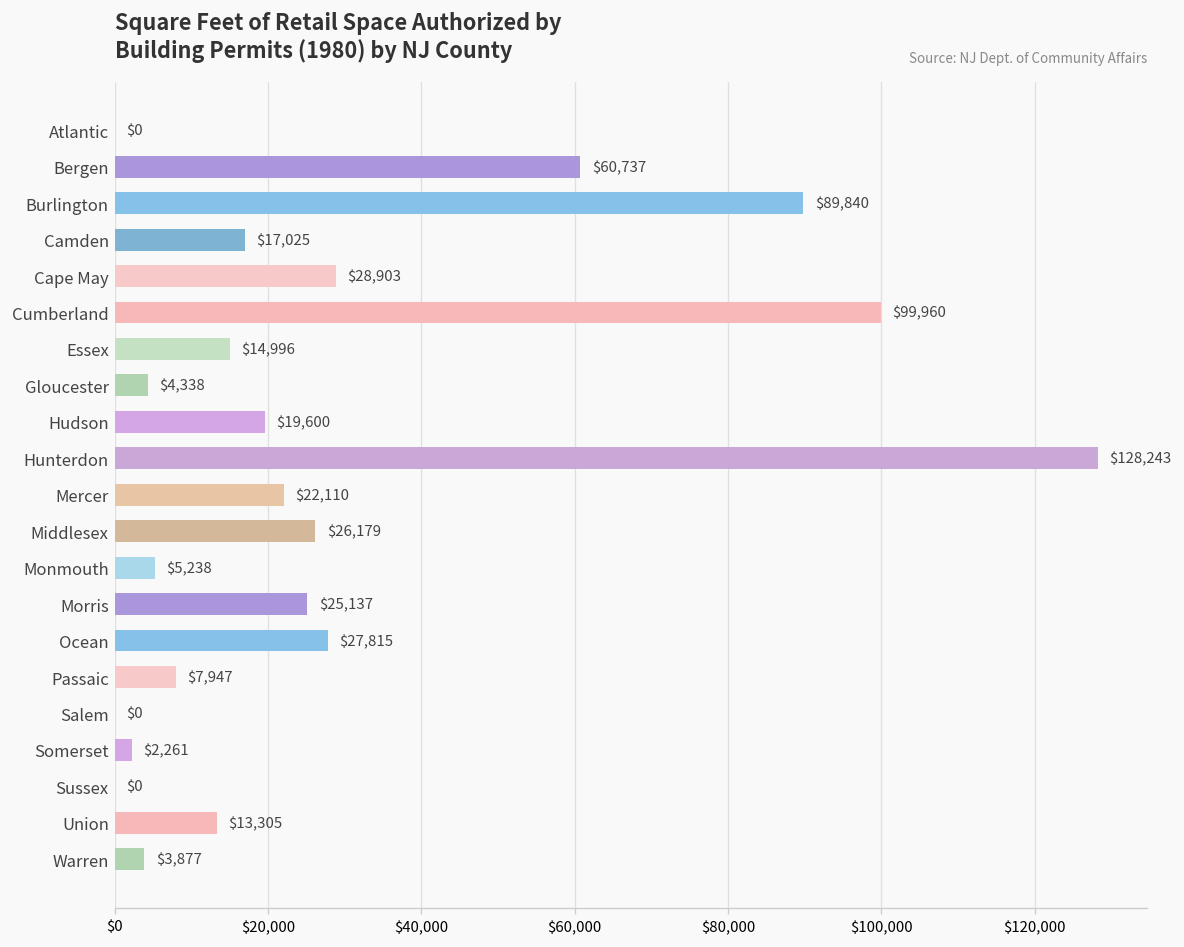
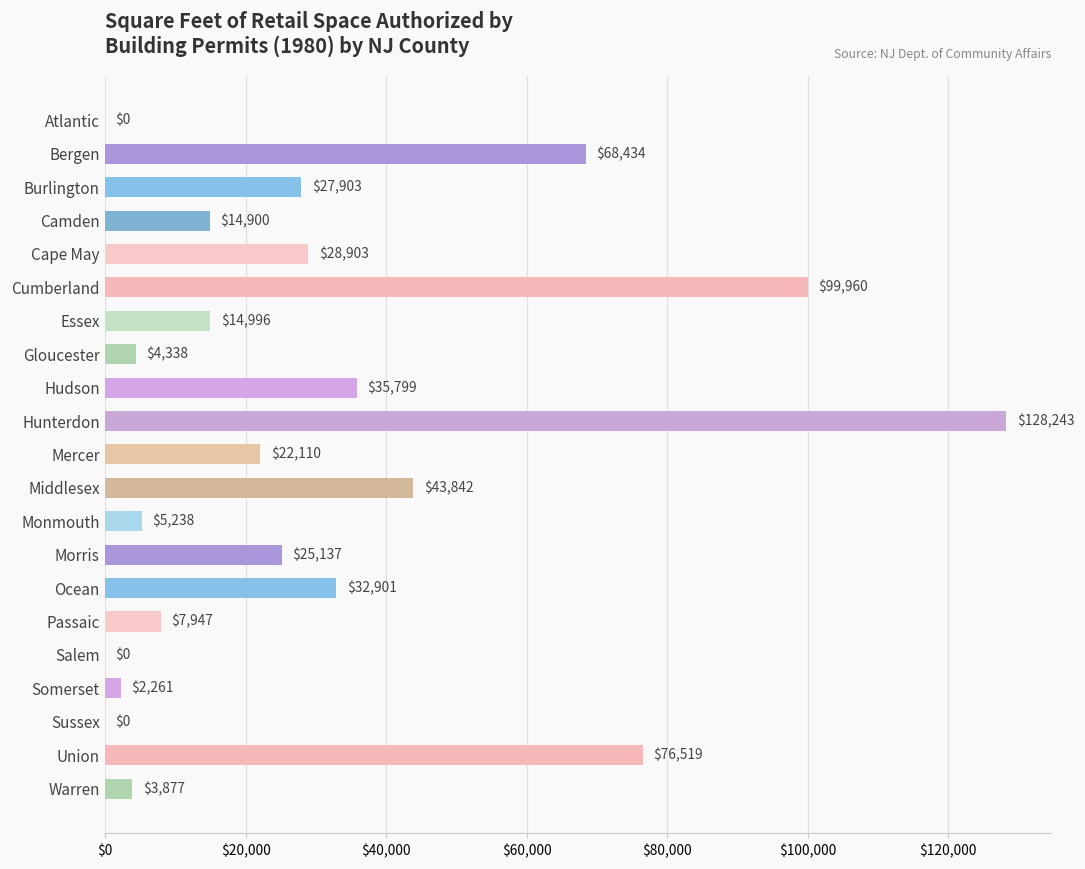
  {
    "Atlantic": "$0",
-   "Bergen": "$60,737",
-   "Burlington": "$89,840",
-   "Camden": "$17,025",
+   "Bergen": "$68,434",
+   "Burlington": "$27,903",
+   "Camden": "$14,900",
    "Cape May": "$28,903",
    "Cumberland": "$99,960",
    "Essex": "$14,996",
    "Gloucester": "$4,338",
-   "Hudson": "$19,600",
+   "Hudson": "$35,799",
    "Hunterdon": "$128,243",
    "Mercer": "$22,110",
-   "Middlesex": "$26,179",
+   "Middlesex": "$43,842",
    "Monmouth": "$5,238",
    "Morris": "$25,137",
-   "Ocean": "$27,815",
+   "Ocean": "$32,901",
    "Passaic": "$7,947",
    "Salem": "$0",
    "Somerset": "$2,261",
    "Sussex": "$0",
-   "Union": "$13,305",
+   "Union": "$76,519",
    "Warren": "$3,877"
  }
